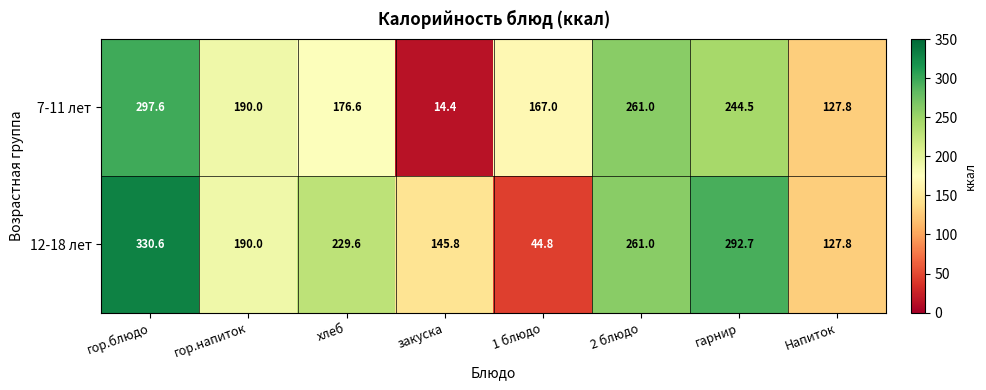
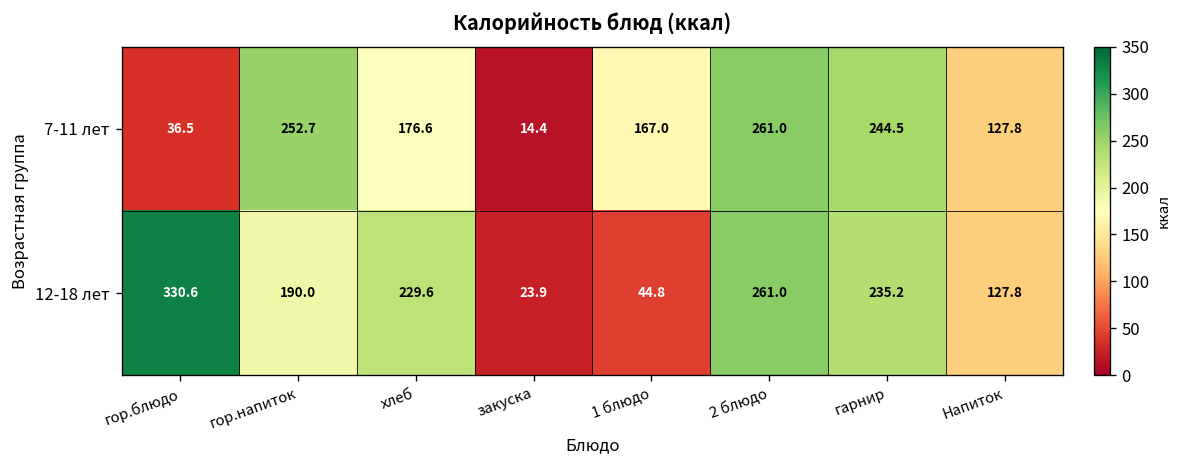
  {
    "7-11 лет": {
-     "гор.блюдо": 297.6,
-     "гор.напиток": 190.0,
+     "гор.блюдо": 36.5,
+     "гор.напиток": 252.7,
      "хлеб": 176.6,
      "закуска": 14.4,
      "1 блюдо": 167.0,
      "2 блюдо": 261.0,
      "гарнир": 244.5,
      "Напиток": 127.8
    },
    "12-18 лет": {
      "гор.блюдо": 330.6,
      "гор.напиток": 190.0,
      "хлеб": 229.6,
-     "закуска": 145.8,
+     "закуска": 23.9,
      "1 блюдо": 44.8,
      "2 блюдо": 261.0,
-     "гарнир": 292.7,
+     "гарнир": 235.2,
      "Напиток": 127.8
    }
  }
